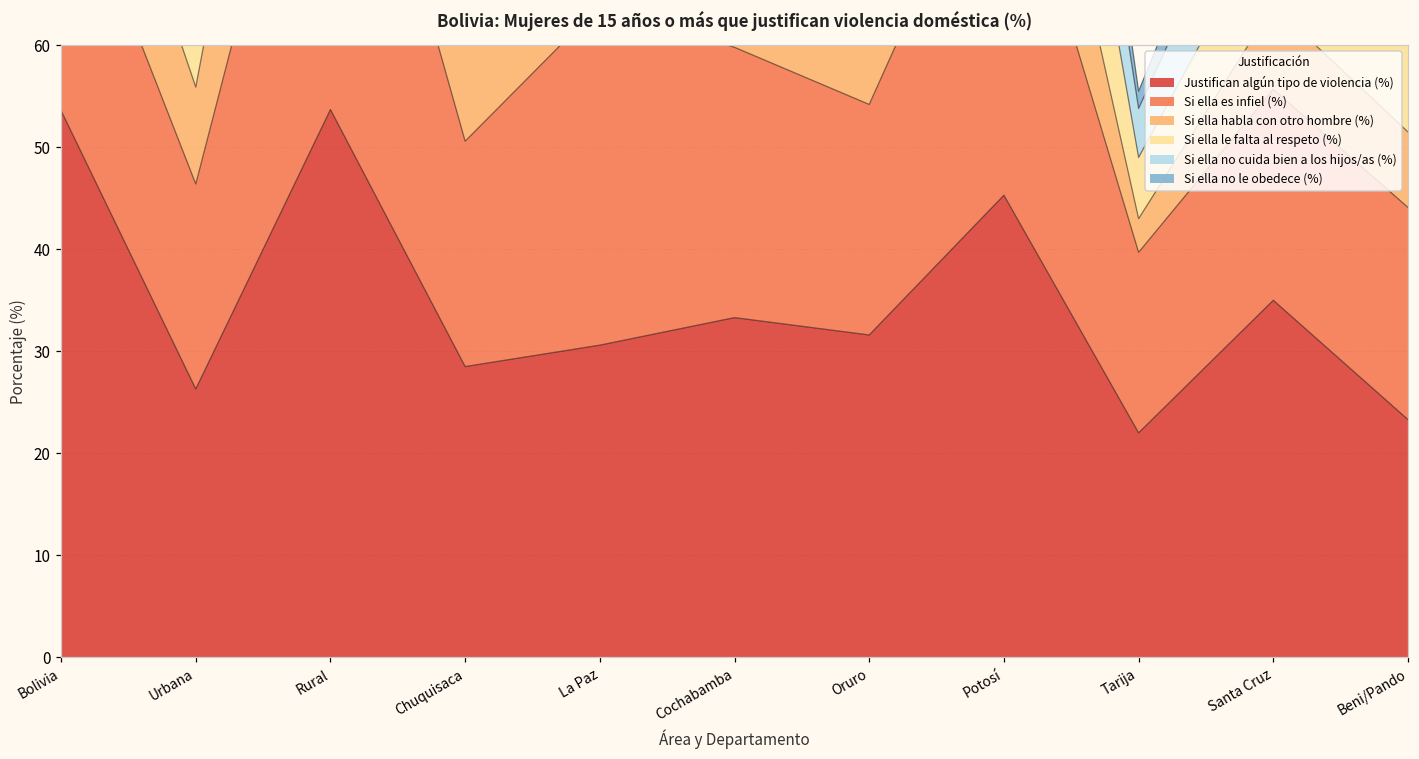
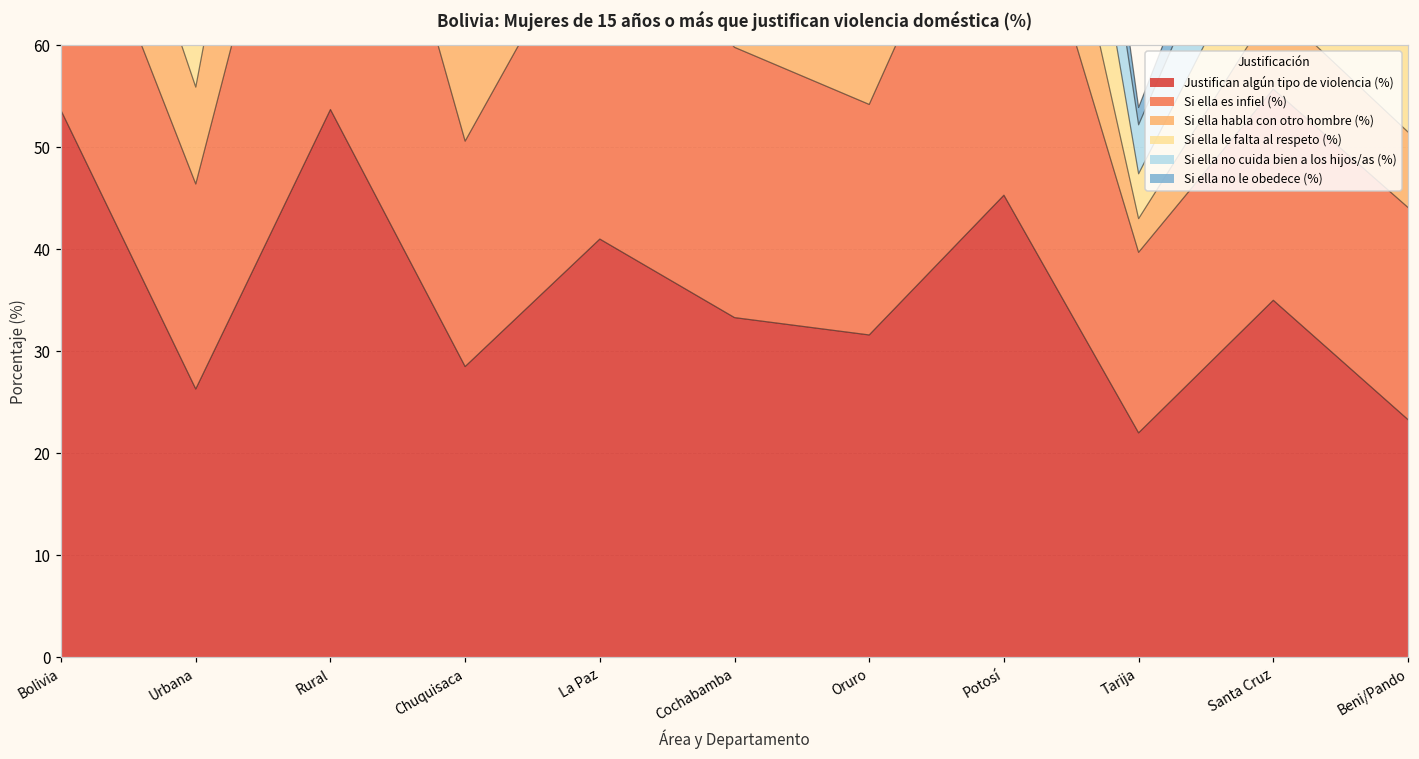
  {
    "Justifican algún tipo de violencia (%)": {
      "Bolivia": 54,
      "Urbana": 26,
      "Rural": 54,
      "Chuquisaca": 29,
-     "La Paz": 31,
+     "La Paz": 41,
      "Cochabamba": 33,
      "Oruro": 32,
      "Potosí": 45,
      "Tarija": 22,
      "Santa Cruz": 35,
      "Beni/Pando": 23
    },
    "Si ella es infiel (%)": {
      "Urbana": 20,
      "Chuquisaca": 22,
      "Cochabamba": 27,
      "Oruro": 23,
      "Tarija": 18,
      "Beni/Pando": 21
    },
    "Si ella habla con otro hombre (%)": {
      "Urbana": 10,
      "Tarija": 3,
      "Beni/Pando": 7
    },
    "Si ella le falta al respeto (%)": {
-     "Tarija": 6
+     "Tarija": 4
    },
    "Si ella no cuida bien a los hijos/as (%)": {
      "Tarija": 5
    },
    "Si ella no le obedece (%)": {
      "Tarija": 2
    }
  }
